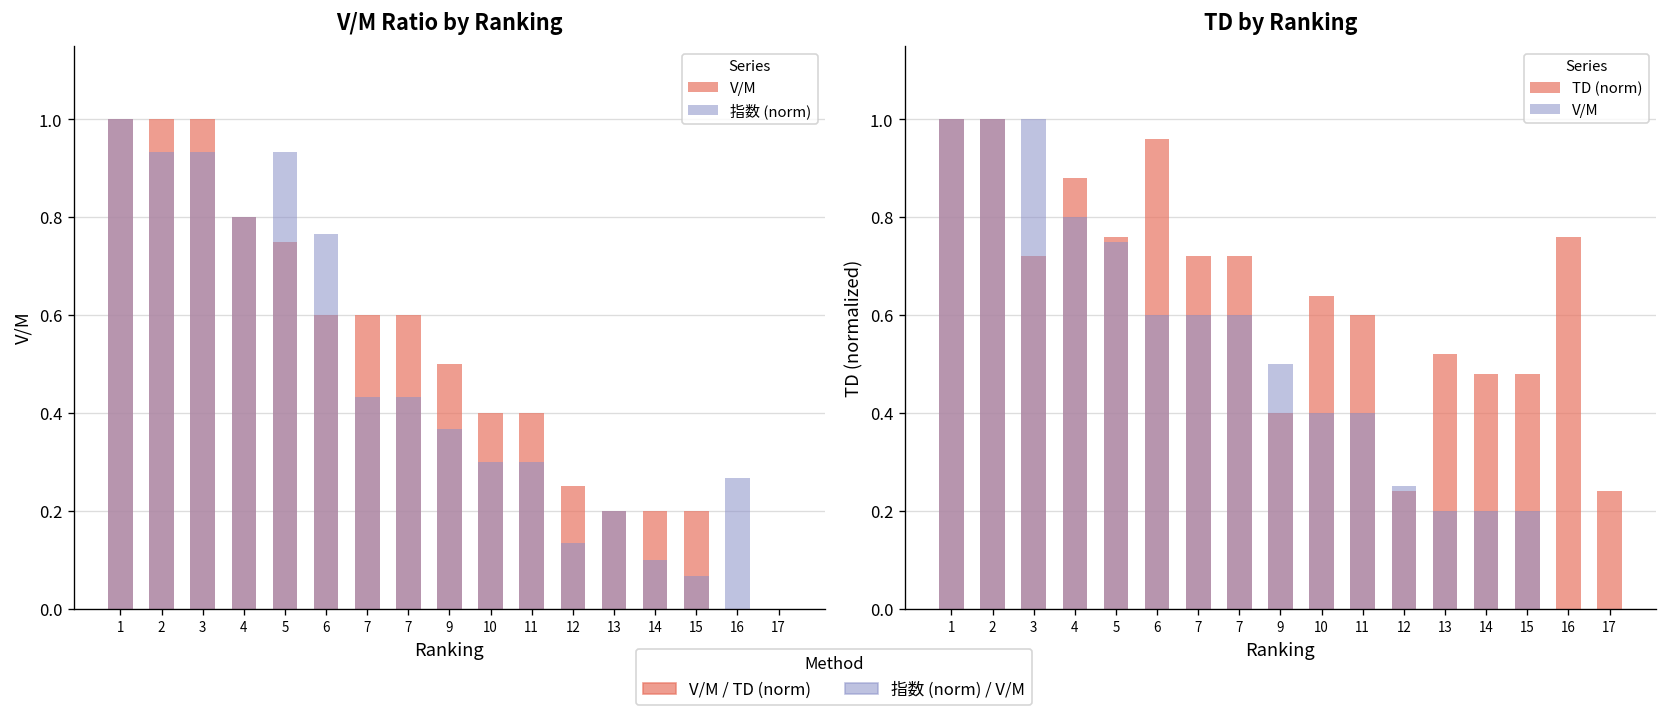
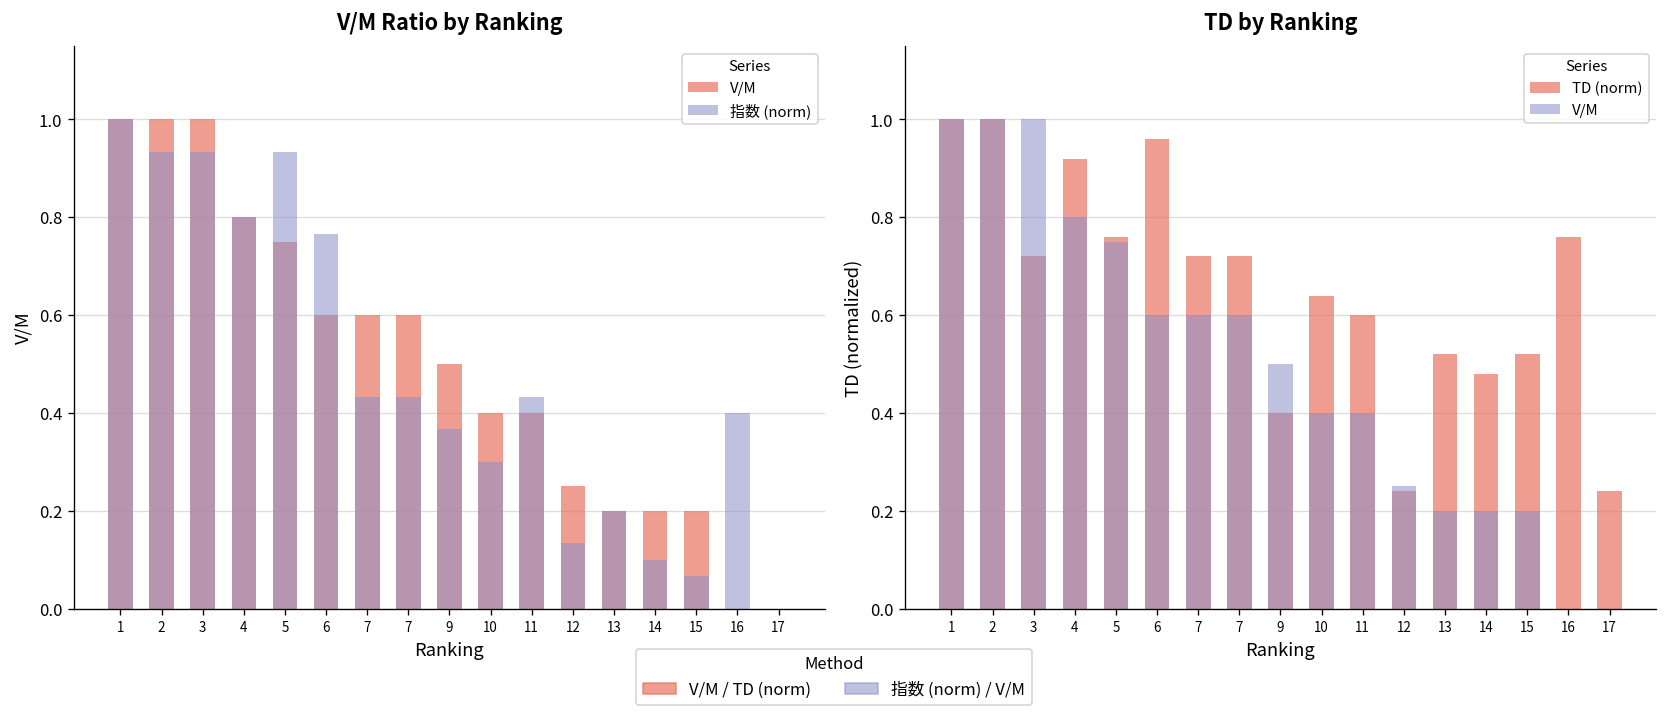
  {
    "V/M Ratio by Ranking": {
      "指数 (norm)": {
        "1": 1.00,
        "4": 0.80,
        "5": 0.93,
        "6": 0.77,
-       "11": 0.30,
+       "11": 0.43,
        "13": 0.20,
-       "16": 0.27,
+       "16": 0.40,
        "17": 0.00
      }
    },
    "TD by Ranking": {
      "TD (norm)": {
        "1": 1.00,
        "2": 1.00,
-       "4": 0.88,
+       "4": 0.92,
        "5": 0.76,
        "6": 0.96,
        "10": 0.64,
        "11": 0.60,
        "13": 0.52,
        "14": 0.48,
-       "15": 0.48,
+       "15": 0.52,
        "16": 0.76,
        "17": 0.24
      },
      "V/M": {
        "1": 1.00,
        "2": 1.00,
        "3": 1.00,
        "9": 0.50,
        "12": 0.25,
        "16": 0.00,
        "17": 0.00
      }
    }
  }
